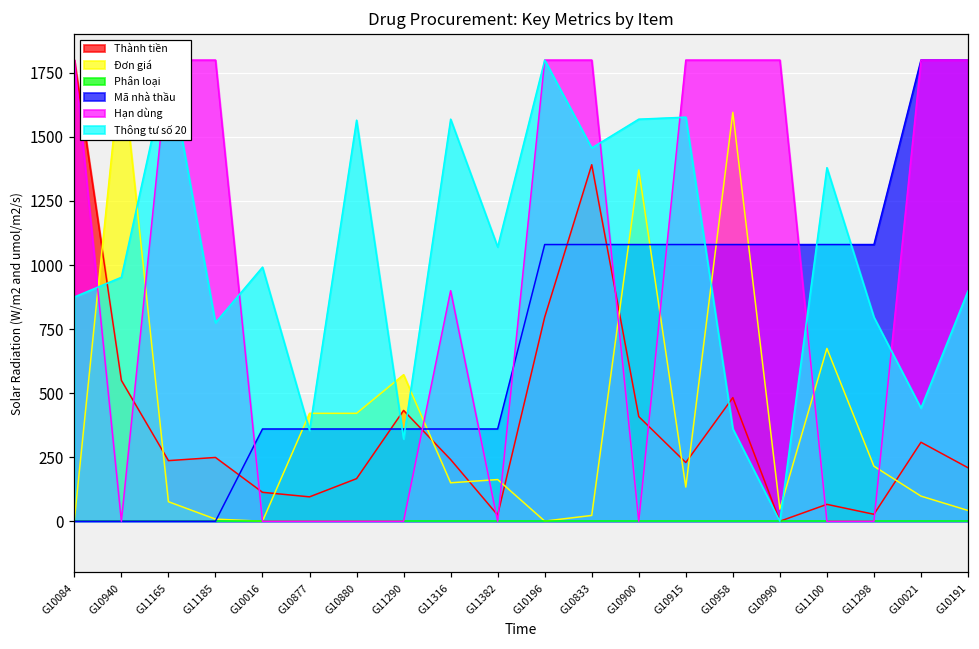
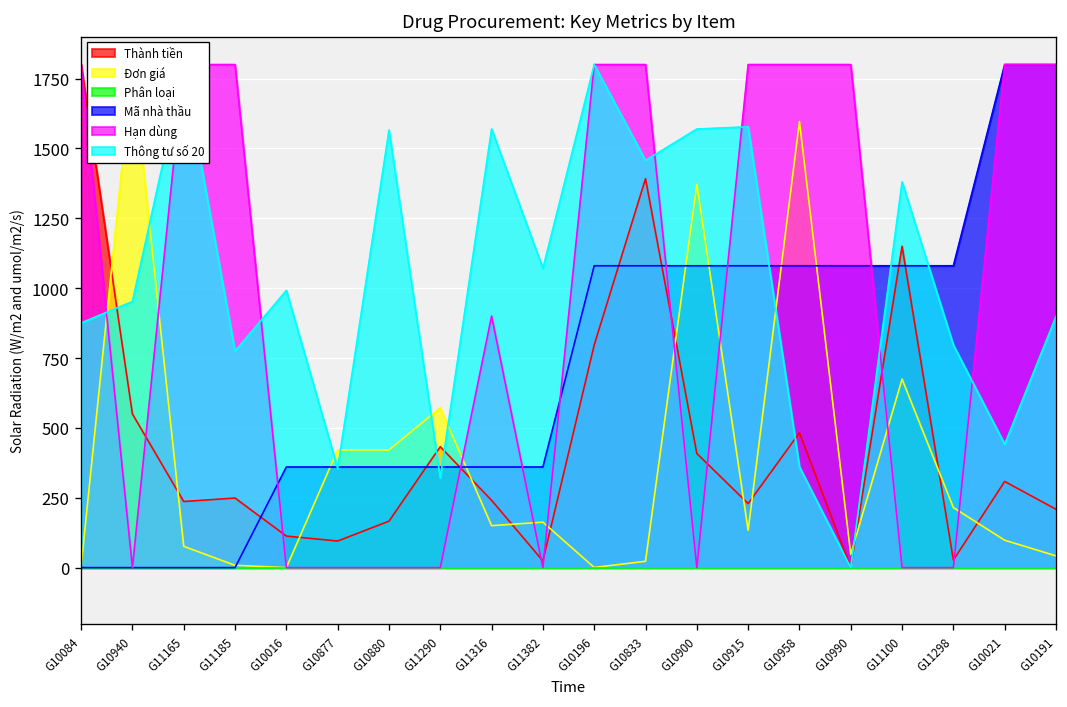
  {
    "Thành tiền": {
      "G10940": 550,
      "G11165": 240,
      "G11185": 250,
      "G10016": 110,
      "G10877": 100,
      "G10880": 170,
      "G11290": 430,
      "G11316": 240,
      "G11382": 20,
      "G10196": 800,
      "G10833": 1390,
      "G10900": 410,
      "G10915": 230,
      "G10958": 480,
-     "G11100": 70,
+     "G11100": 1150,
      "G11298": 30,
      "G10021": 310,
      "G10191": 210
    },
    "Đơn giá": {
      "G11165": 80,
      "G10877": 420,
      "G10880": 420,
      "G11290": 570,
      "G11316": 150,
      "G11382": 160,
      "G10833": 20,
      "G10900": 1370,
      "G10915": 130,
      "G10958": 1600,
      "G10990": 50,
      "G11100": 670,
      "G11298": 210,
      "G10021": 100,
      "G10191": 40
    },
    "Phân loại": {
      "G11316": 0,
      "G10833": 0,
      "G10915": 0,
      "G10958": 0,
      "G10021": 0,
      "G10191": 0
    },
    "Mã nhà thầu": {
      "G10016": 360,
      "G10880": 360,
      "G11290": 360,
      "G11316": 360,
      "G11382": 360,
      "G10196": 1080,
      "G10833": 1080,
      "G10900": 1080,
      "G10915": 1080,
      "G10958": 1080,
      "G10990": 1080,
      "G11100": 1080,
      "G11298": 1080
    },
    "Hạn dùng": {
      "G11185": 1800,
      "G11316": 900,
      "G10833": 1800,
      "G10915": 1800,
      "G10958": 1800,
      "G10990": 1800
    },
    "Thông tư số 20": {
      "G10084": 880,
      "G10940": 950,
      "G11185": 770,
      "G10016": 990,
      "G10880": 1570,
      "G11290": 320,
      "G11316": 1570,
      "G11382": 1070,
      "G10833": 1460,
      "G10900": 1570,
      "G10915": 1580,
      "G10958": 360,
      "G11100": 1380,
      "G11298": 800,
      "G10021": 440,
      "G10191": 900
    }
  }
